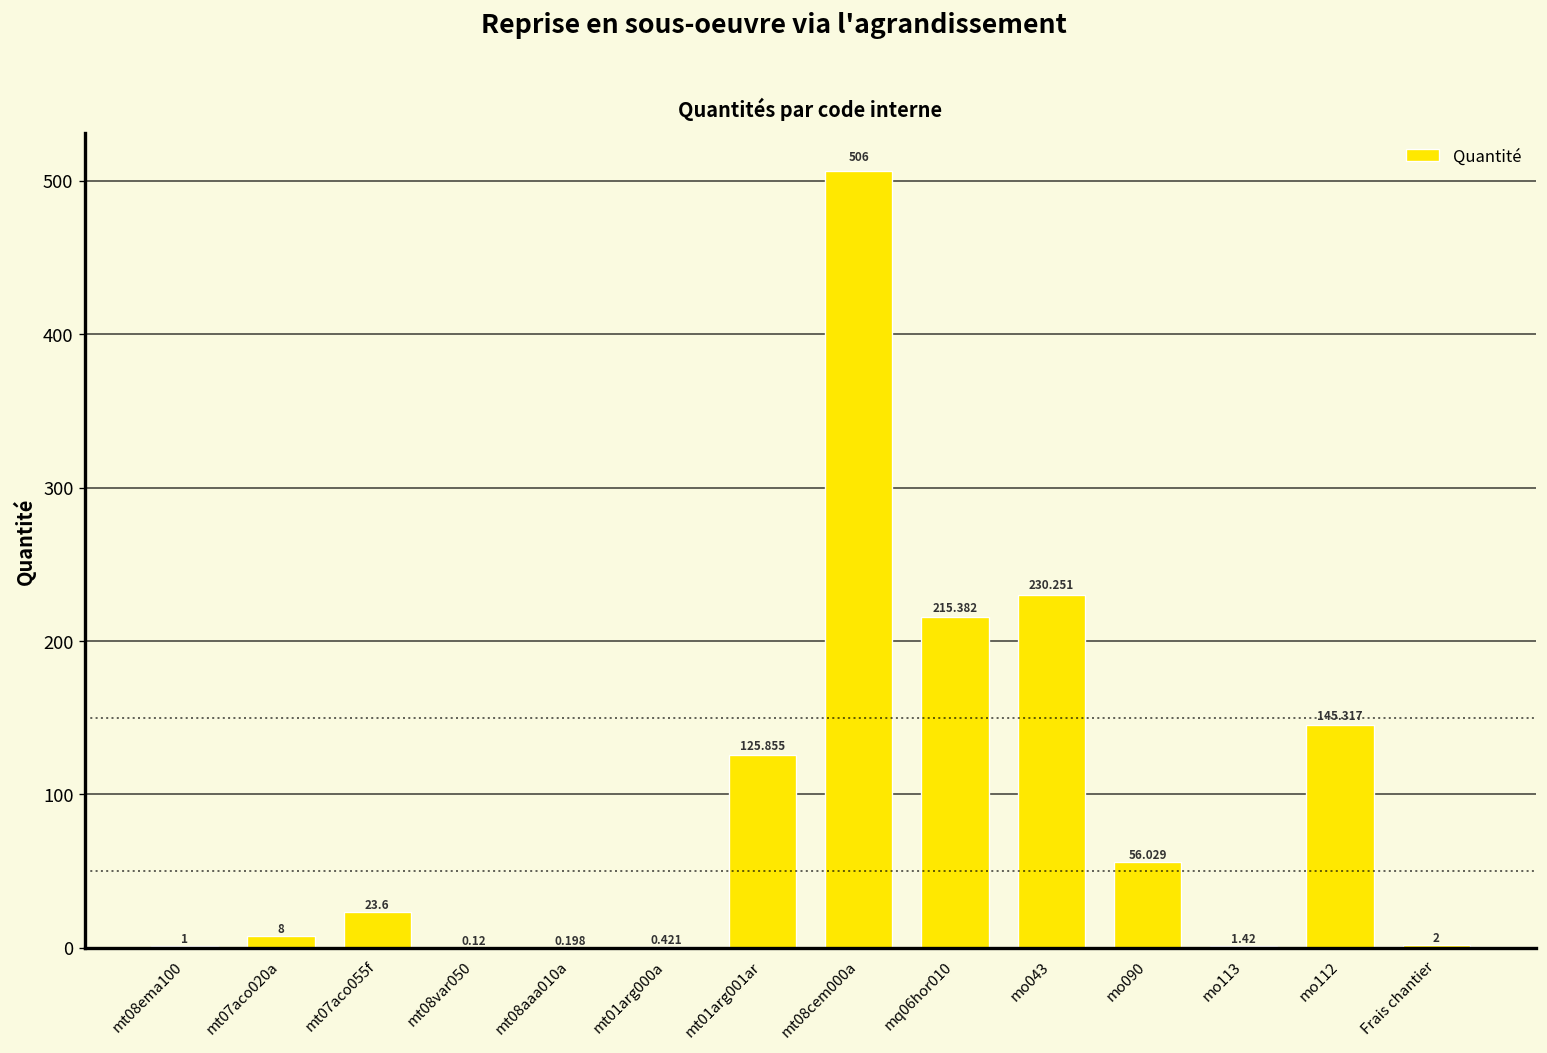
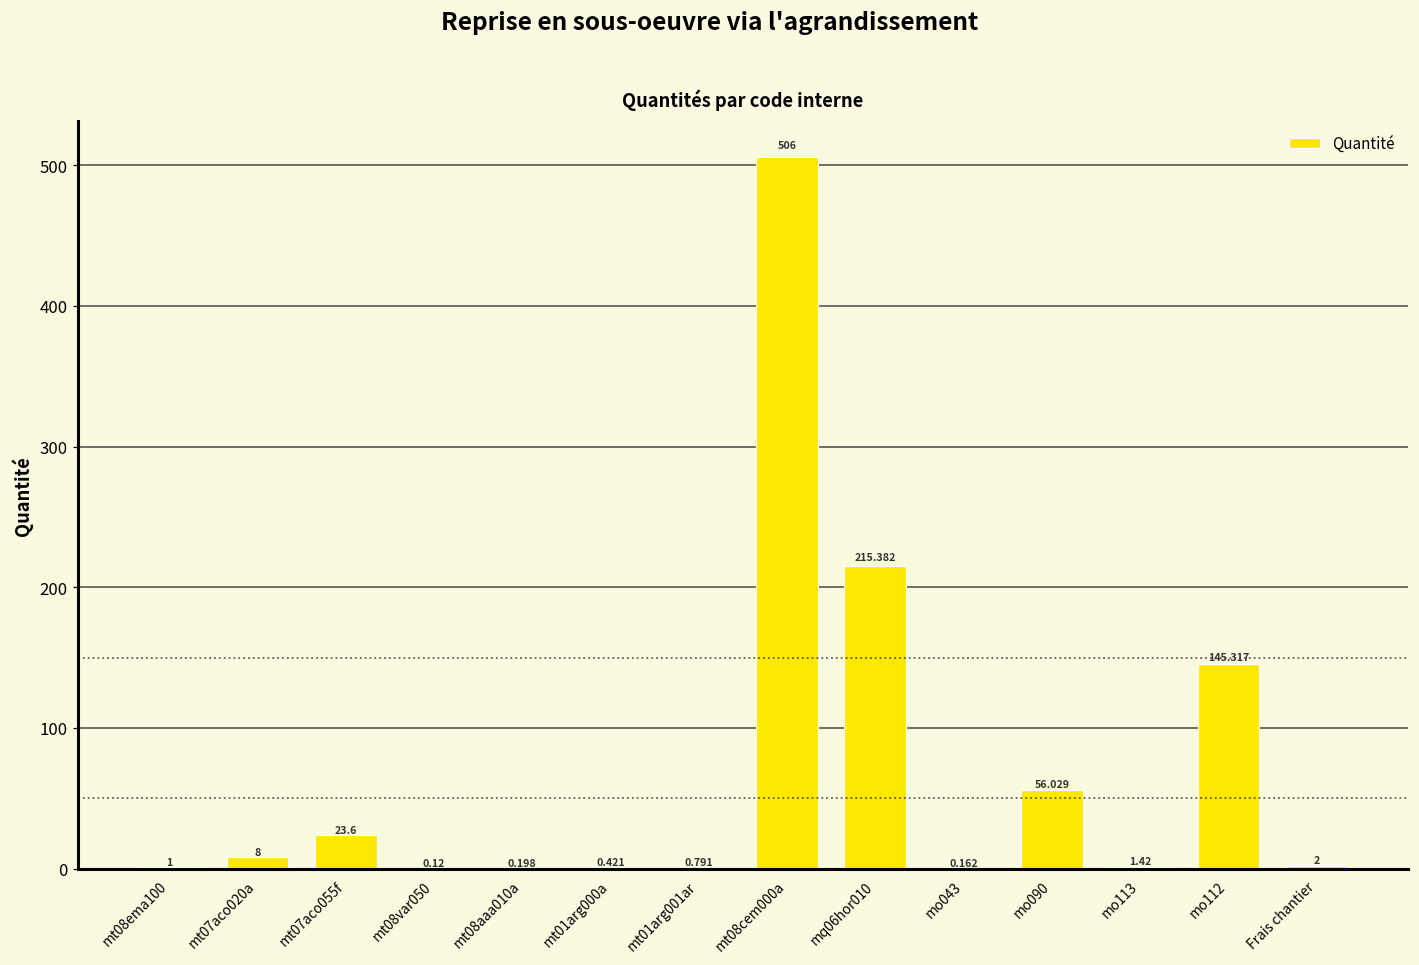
  {
    "mt08ema100": 1,
    "mt07aco020a": 8,
    "mt07aco055f": 23.6,
    "mt08var050": 0.12,
    "mt08aaa010a": 0.198,
    "mt01arg000a": 0.421,
-   "mt01arg001ar": 125.855,
+   "mt01arg001ar": 0.791,
    "mt08cem000a": 506,
    "mq06hor010": 215.382,
-   "mo043": 230.251,
+   "mo043": 0.162,
    "mo090": 56.029,
    "mo113": 1.42,
    "mo112": 145.317,
    "Frais chantier": 2
  }
